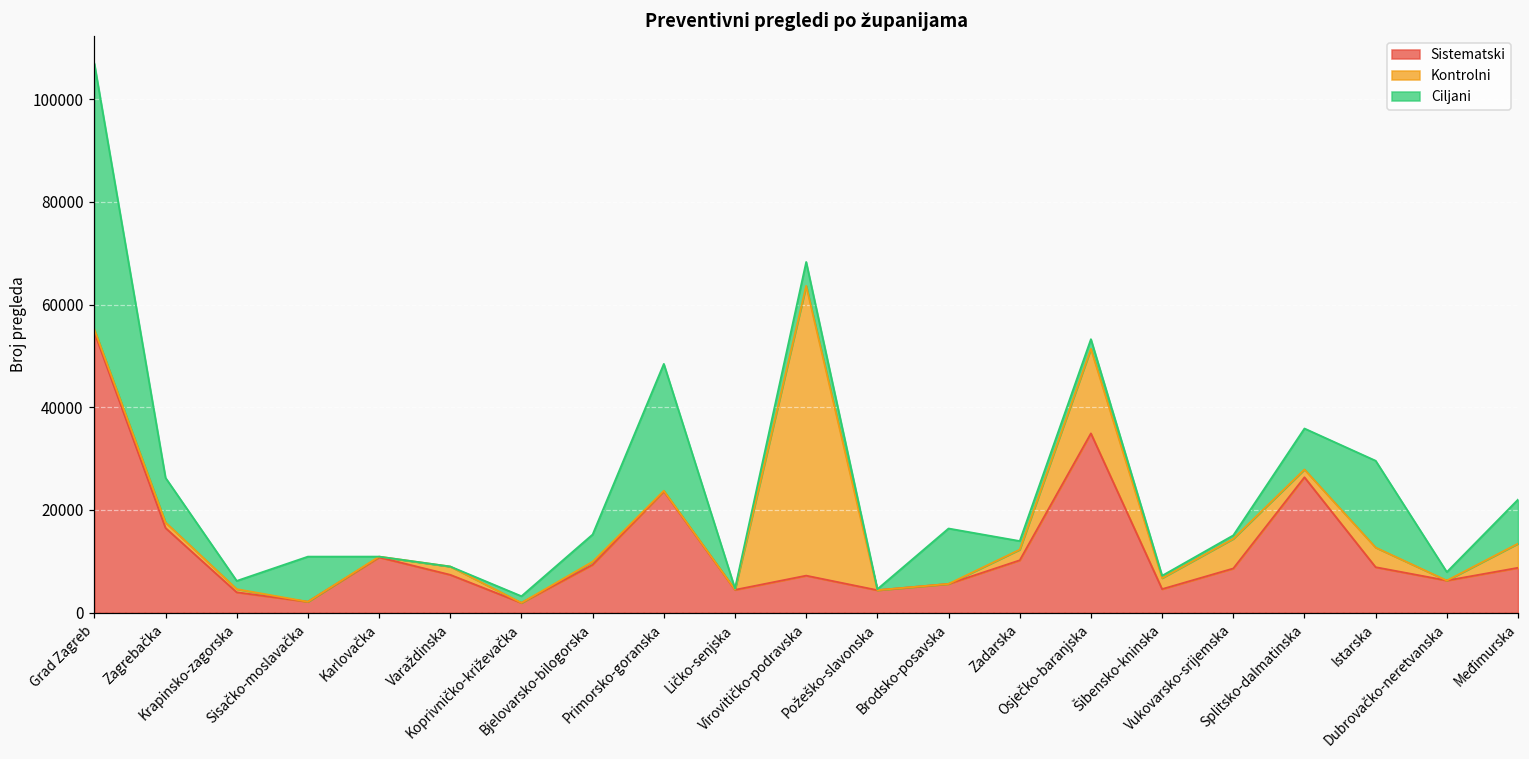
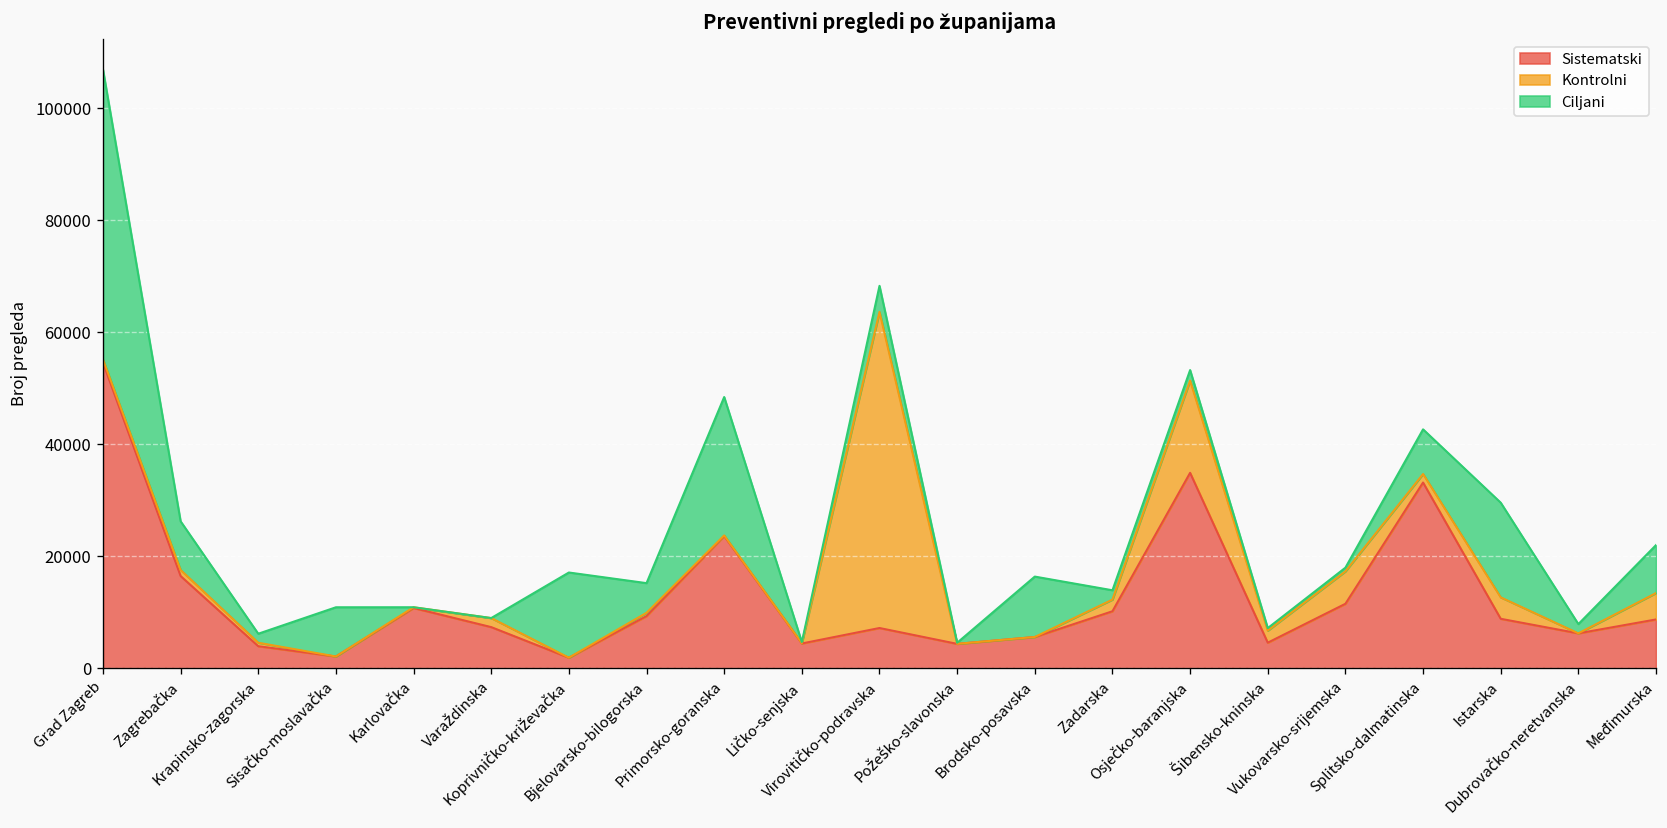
  {
    "Sistematski": {
      "Grad Zagreb": 55000,
      "Zagrebačka": 16000,
      "Krapinsko-zagorska": 4000,
      "Varaždinska": 7000,
      "Bjelovarsko-bilogorska": 9000,
      "Virovitičko-podravska": 7000,
      "Zadarska": 10000,
      "Osječko-baranjska": 35000,
      "Šibensko-kninska": 5000,
-     "Vukovarsko-srijemska": 9000,
-     "Splitsko-dalmatinska": 26000,
+     "Vukovarsko-srijemska": 12000,
+     "Splitsko-dalmatinska": 33000,
      "Istarska": 9000,
      "Međimurska": 9000
    },
    "Kontrolni": {
      "Grad Zagreb": 1000,
      "Zagrebačka": 1000,
      "Krapinsko-zagorska": 1000,
      "Bjelovarsko-bilogorska": 1000,
      "Virovitičko-podravska": 56000,
      "Zadarska": 2000,
      "Osječko-baranjska": 16000,
      "Vukovarsko-srijemska": 6000,
      "Splitsko-dalmatinska": 2000,
      "Istarska": 4000,
      "Međimurska": 5000
    },
    "Ciljani": {
      "Grad Zagreb": 52000,
      "Zagrebačka": 9000,
      "Krapinsko-zagorska": 2000,
      "Sisačko-moslavačka": 9000,
-     "Koprivničko-križevačka": 1000,
+     "Koprivničko-križevačka": 15000,
      "Bjelovarsko-bilogorska": 5000,
      "Primorsko-goranska": 25000,
      "Virovitičko-podravska": 5000,
      "Brodsko-posavska": 11000,
      "Zadarska": 2000,
      "Osječko-baranjska": 2000,
      "Vukovarsko-srijemska": 1000,
      "Splitsko-dalmatinska": 8000,
      "Istarska": 17000,
      "Dubrovačko-neretvanska": 2000,
      "Međimurska": 9000
    }
  }
